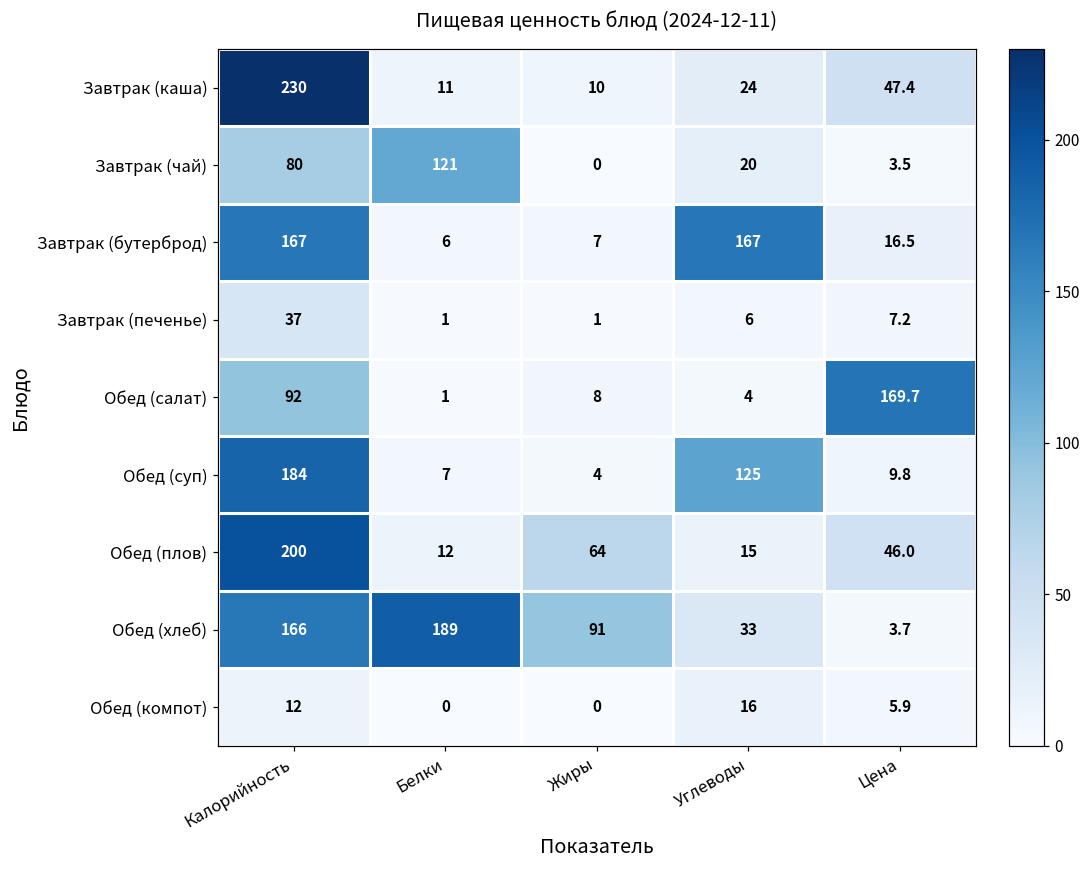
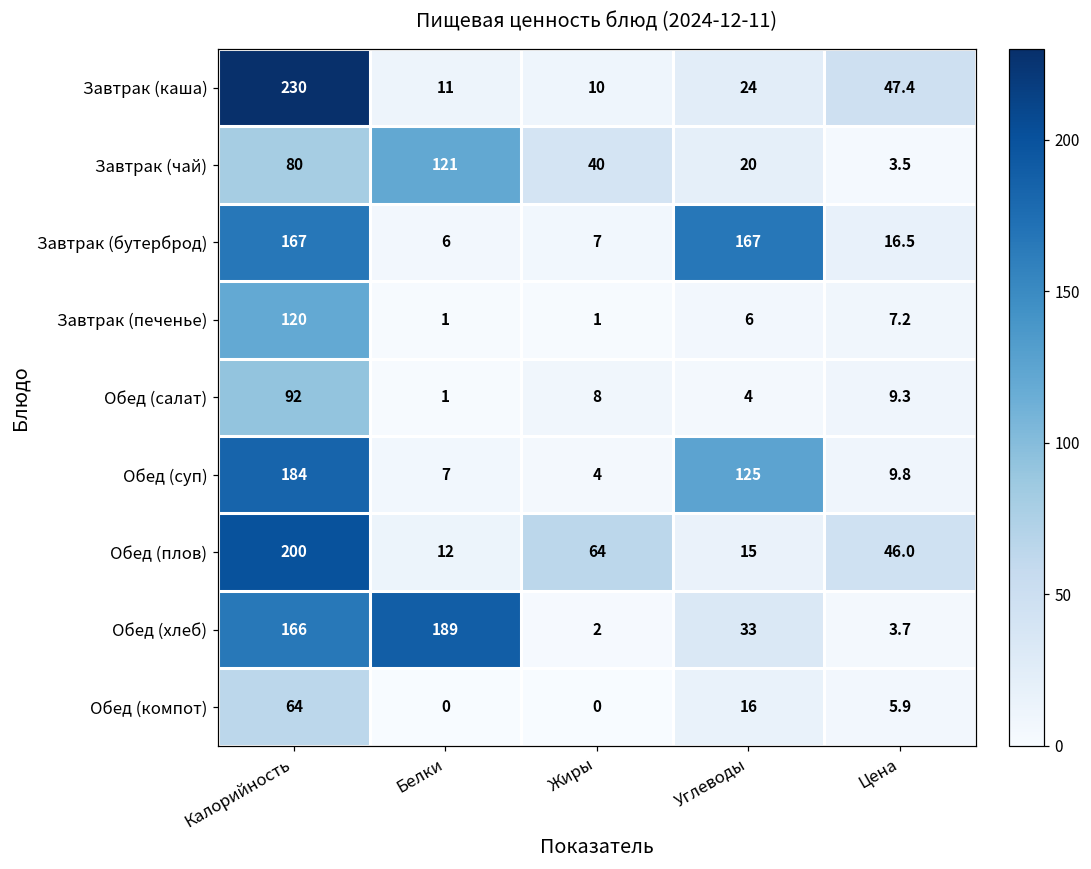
  {
    "Завтрак (каша)": {
      "Калорийность": 230,
      "Белки": 11,
      "Жиры": 10,
      "Углеводы": 24,
      "Цена": 47.4
    },
    "Завтрак (чай)": {
      "Калорийность": 80,
      "Белки": 121,
-     "Жиры": 0,
+     "Жиры": 40,
      "Углеводы": 20,
      "Цена": 3.5
    },
    "Завтрак (бутерброд)": {
      "Калорийность": 167,
      "Белки": 6,
      "Жиры": 7,
      "Углеводы": 167,
      "Цена": 16.5
    },
    "Завтрак (печенье)": {
-     "Калорийность": 37,
+     "Калорийность": 120,
      "Белки": 1,
      "Жиры": 1,
      "Углеводы": 6,
      "Цена": 7.2
    },
    "Обед (салат)": {
      "Калорийность": 92,
      "Белки": 1,
      "Жиры": 8,
      "Углеводы": 4,
-     "Цена": 169.7
+     "Цена": 9.3
    },
    "Обед (суп)": {
      "Калорийность": 184,
      "Белки": 7,
      "Жиры": 4,
      "Углеводы": 125,
      "Цена": 9.8
    },
    "Обед (плов)": {
      "Калорийность": 200,
      "Белки": 12,
      "Жиры": 64,
      "Углеводы": 15,
      "Цена": 46.0
    },
    "Обед (хлеб)": {
      "Калорийность": 166,
      "Белки": 189,
-     "Жиры": 91,
+     "Жиры": 2,
      "Углеводы": 33,
      "Цена": 3.7
    },
    "Обед (компот)": {
-     "Калорийность": 12,
+     "Калорийность": 64,
      "Белки": 0,
      "Жиры": 0,
      "Углеводы": 16,
      "Цена": 5.9
    }
  }
